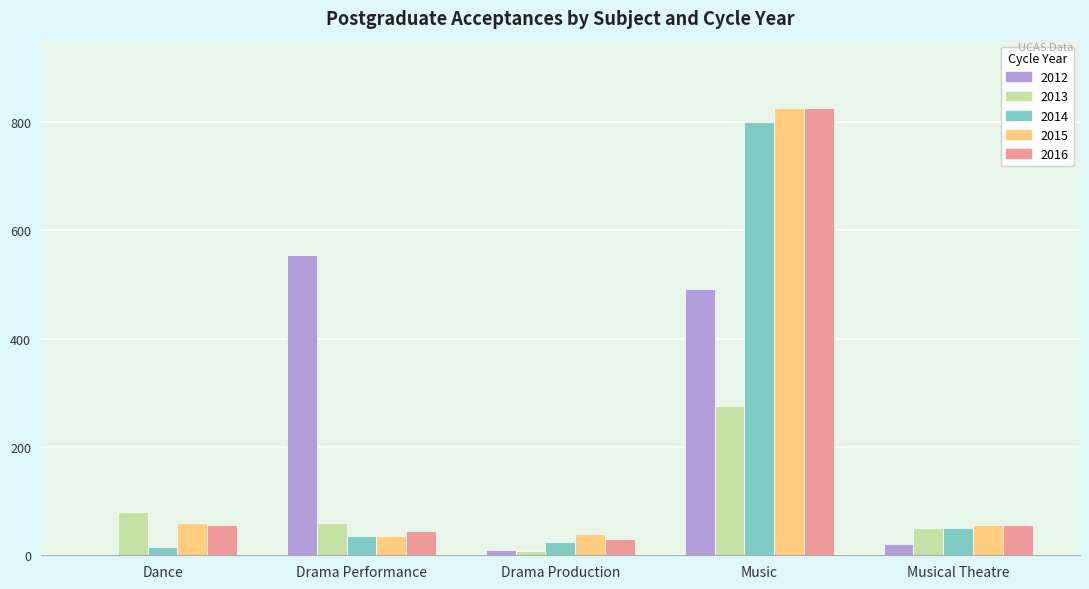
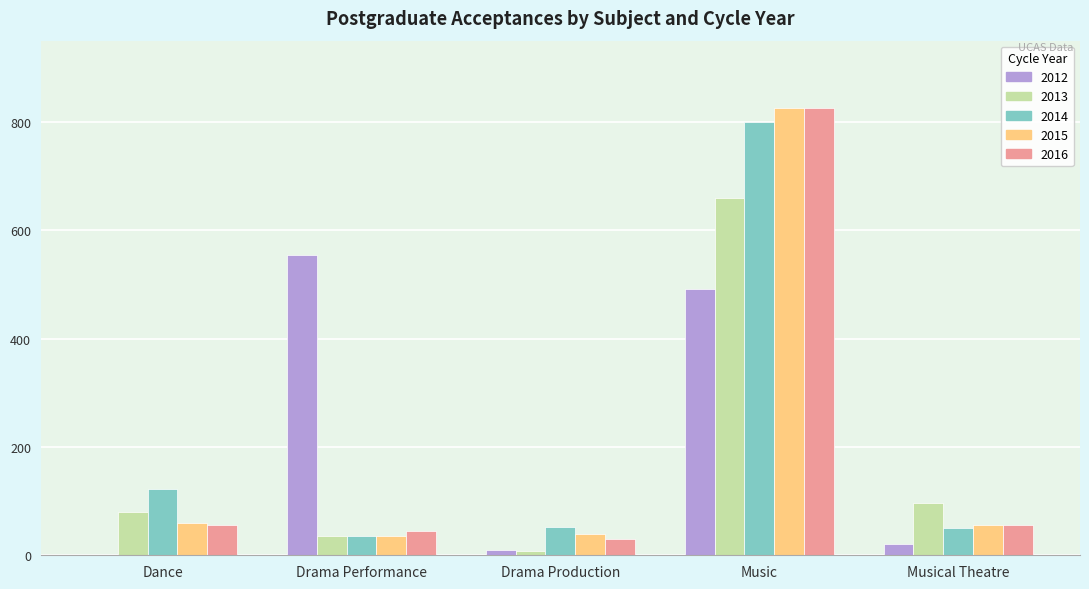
  {
    "2012": {
      "Dance": 0,
      "Drama Performance": 550,
      "Drama Production": 10,
      "Music": 490,
      "Musical Theatre": 20
    },
    "2013": {
      "Dance": 80,
-     "Drama Performance": 60,
+     "Drama Performance": 40,
      "Drama Production": 10,
-     "Music": 280,
-     "Musical Theatre": 50
+     "Music": 660,
+     "Musical Theatre": 100
    },
    "2014": {
-     "Dance": 20,
+     "Dance": 120,
      "Drama Performance": 40,
-     "Drama Production": 30,
+     "Drama Production": 50,
      "Music": 800,
      "Musical Theatre": 50
    }
  }
